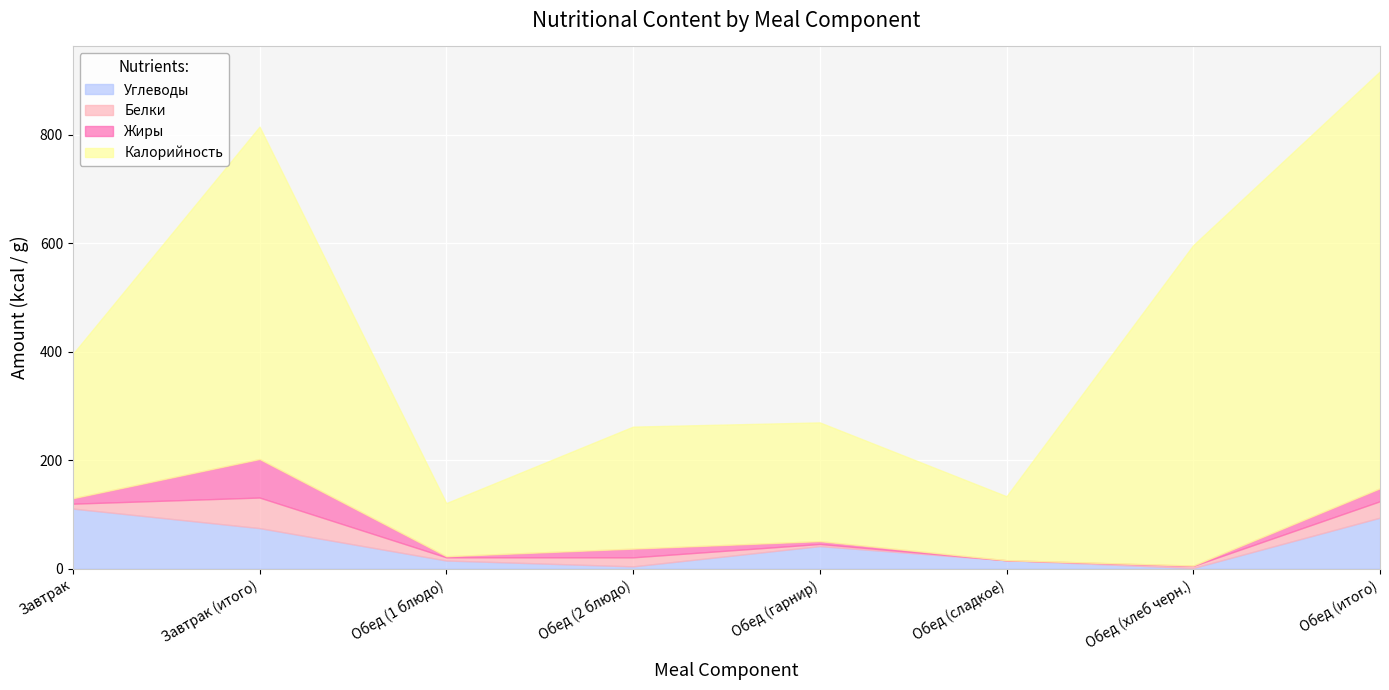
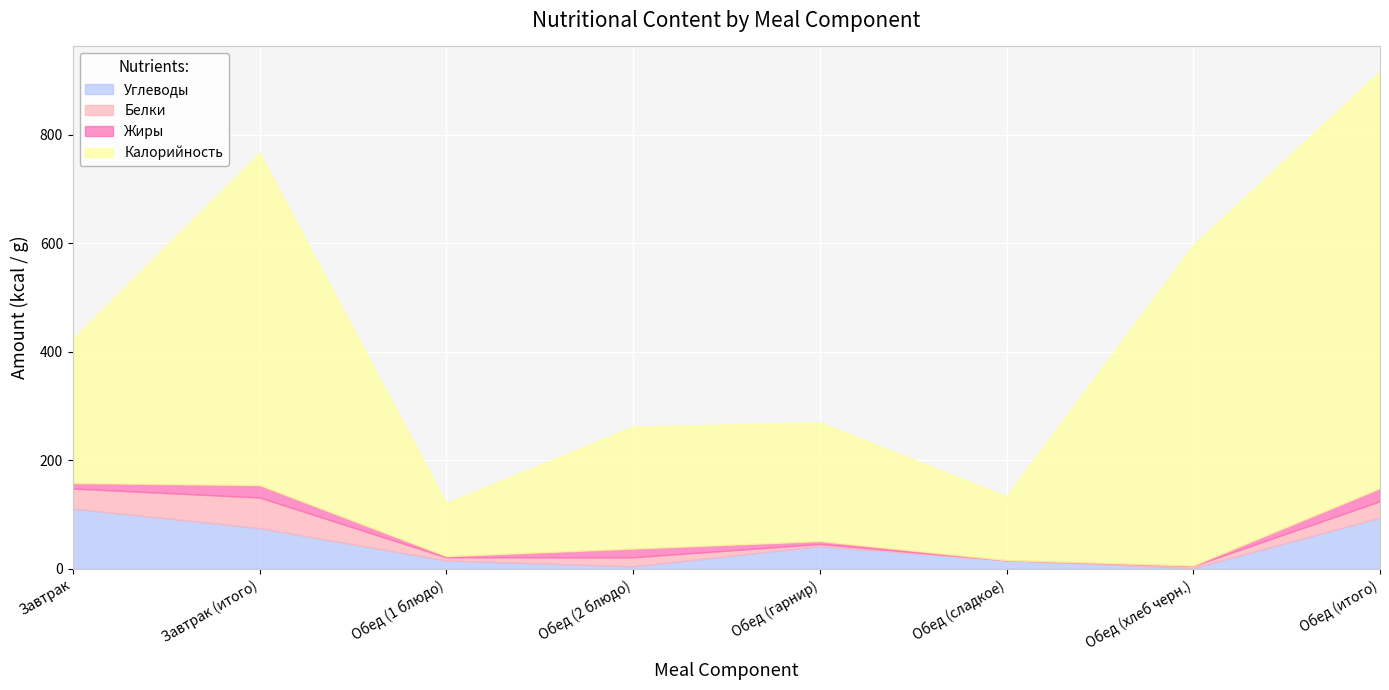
  {
    "Углеводы": {
      "Завтрак": 110,
      "Завтрак (итого)": 80,
      "Обед (1 блюдо)": 20,
      "Обед (итого)": 90
    },
    "Белки": {
-     "Завтрак": 10,
+     "Завтрак": 40,
      "Завтрак (итого)": 60,
      "Обед (2 блюдо)": 20,
      "Обед (итого)": 30
    },
    "Жиры": {
      "Завтрак": 10,
-     "Завтрак (итого)": 70,
+     "Завтрак (итого)": 20,
      "Обед (2 блюдо)": 20,
      "Обед (гарнир)": 10,
      "Обед (итого)": 20
    },
    "Калорийность": {
      "Завтрак": 270,
      "Завтрак (итого)": 610,
      "Обед (1 блюдо)": 100,
      "Обед (2 блюдо)": 230,
      "Обед (гарнир)": 220,
      "Обед (сладкое)": 120,
      "Обед (хлеб черн.)": 590,
      "Обед (итого)": 770
    }
  }
